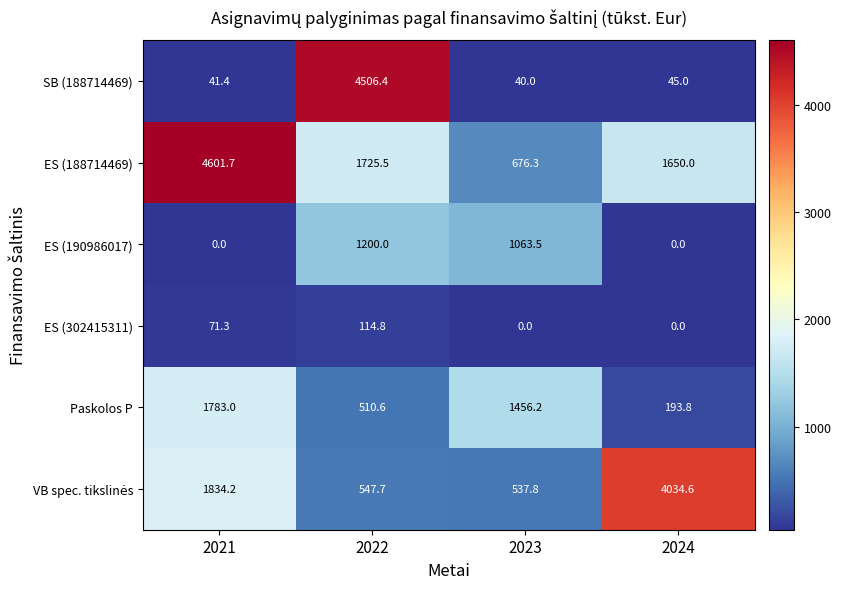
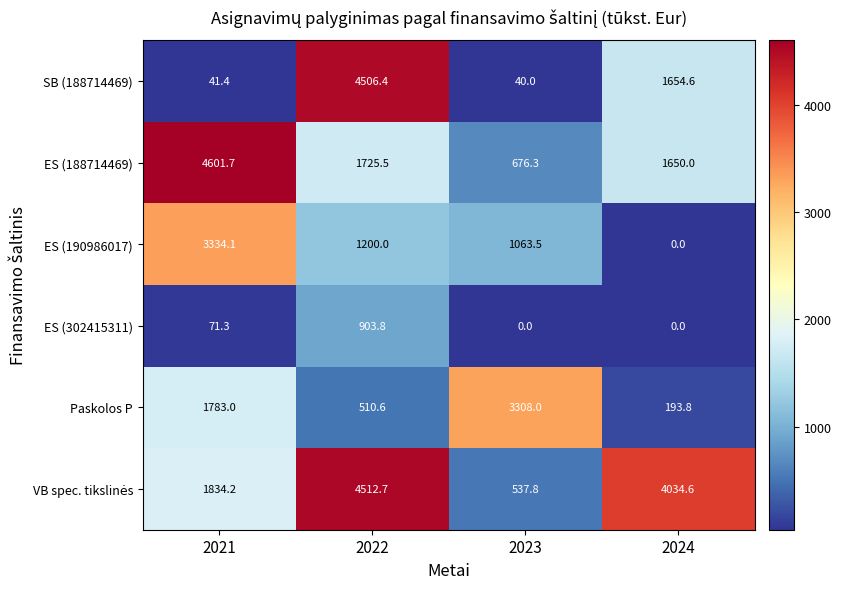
  {
    "SB (188714469)": {
      "2021": 41.4,
      "2022": 4506.4,
      "2023": 40.0,
-     "2024": 45.0
+     "2024": 1654.6
    },
    "ES (188714469)": {
      "2021": 4601.7,
      "2022": 1725.5,
      "2023": 676.3,
      "2024": 1650.0
    },
    "ES (190986017)": {
-     "2021": 0.0,
+     "2021": 3334.1,
      "2022": 1200.0,
      "2023": 1063.5,
      "2024": 0.0
    },
    "ES (302415311)": {
      "2021": 71.3,
-     "2022": 114.8,
+     "2022": 903.8,
      "2023": 0.0,
      "2024": 0.0
    },
    "Paskolos P": {
      "2021": 1783.0,
      "2022": 510.6,
-     "2023": 1456.2,
+     "2023": 3308.0,
      "2024": 193.8
    },
    "VB spec. tikslinės": {
      "2021": 1834.2,
-     "2022": 547.7,
+     "2022": 4512.7,
      "2023": 537.8,
      "2024": 4034.6
    }
  }
